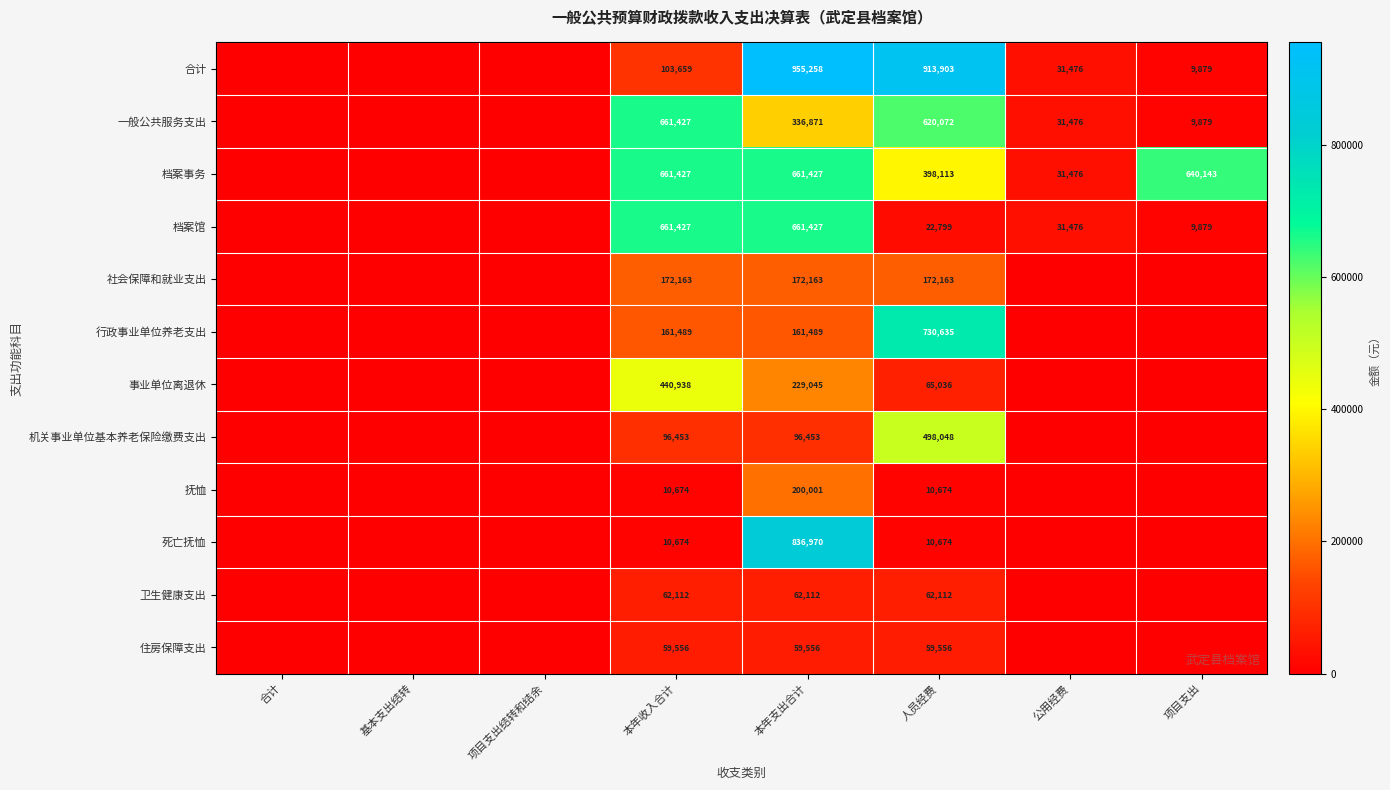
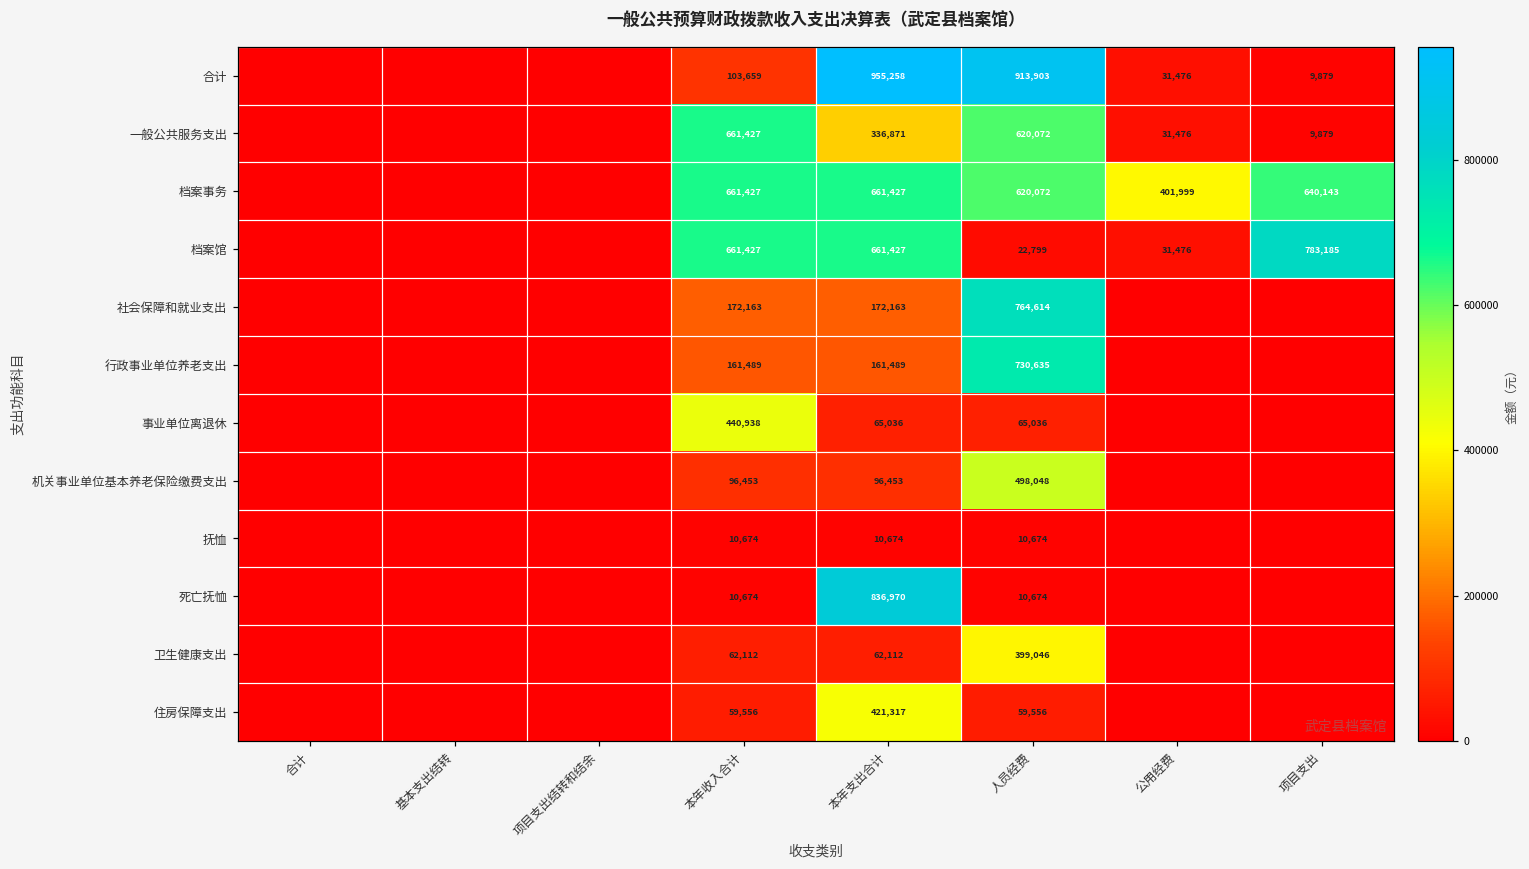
  {
    "合计": {
      "本年收入合计": "103,659",
      "本年支出合计": "955,258",
      "人员经费": "913,903",
      "公用经费": "31,476",
      "项目支出": "9,879"
    },
    "一般公共服务支出": {
      "本年收入合计": "661,427",
      "本年支出合计": "336,871",
      "人员经费": "620,072",
      "公用经费": "31,476",
      "项目支出": "9,879"
    },
    "档案事务": {
      "本年收入合计": "661,427",
      "本年支出合计": "661,427",
-     "人员经费": "398,113",
-     "公用经费": "31,476",
+     "人员经费": "620,072",
+     "公用经费": "401,999",
      "项目支出": "640,143"
    },
    "档案馆": {
      "本年收入合计": "661,427",
      "本年支出合计": "661,427",
      "人员经费": "22,799",
      "公用经费": "31,476",
-     "项目支出": "9,879"
+     "项目支出": "783,185"
    },
    "社会保障和就业支出": {
      "本年收入合计": "172,163",
      "本年支出合计": "172,163",
-     "人员经费": "172,163"
+     "人员经费": "764,614"
    },
    "行政事业单位养老支出": {
      "本年收入合计": "161,489",
      "本年支出合计": "161,489",
      "人员经费": "730,635"
    },
    "事业单位离退休": {
      "本年收入合计": "440,938",
-     "本年支出合计": "229,045",
+     "本年支出合计": "65,036",
      "人员经费": "65,036"
    },
    "机关事业单位基本养老保险缴费支出": {
      "本年收入合计": "96,453",
      "本年支出合计": "96,453",
      "人员经费": "498,048"
    },
    "抚恤": {
      "本年收入合计": "10,674",
-     "本年支出合计": "200,001",
+     "本年支出合计": "10,674",
      "人员经费": "10,674"
    },
    "死亡抚恤": {
      "本年收入合计": "10,674",
      "本年支出合计": "836,970",
      "人员经费": "10,674"
    },
    "卫生健康支出": {
      "本年收入合计": "62,112",
      "本年支出合计": "62,112",
-     "人员经费": "62,112"
+     "人员经费": "399,046"
    },
    "住房保障支出": {
      "本年收入合计": "59,556",
-     "本年支出合计": "59,556",
+     "本年支出合计": "421,317",
      "人员经费": "59,556"
    }
  }
